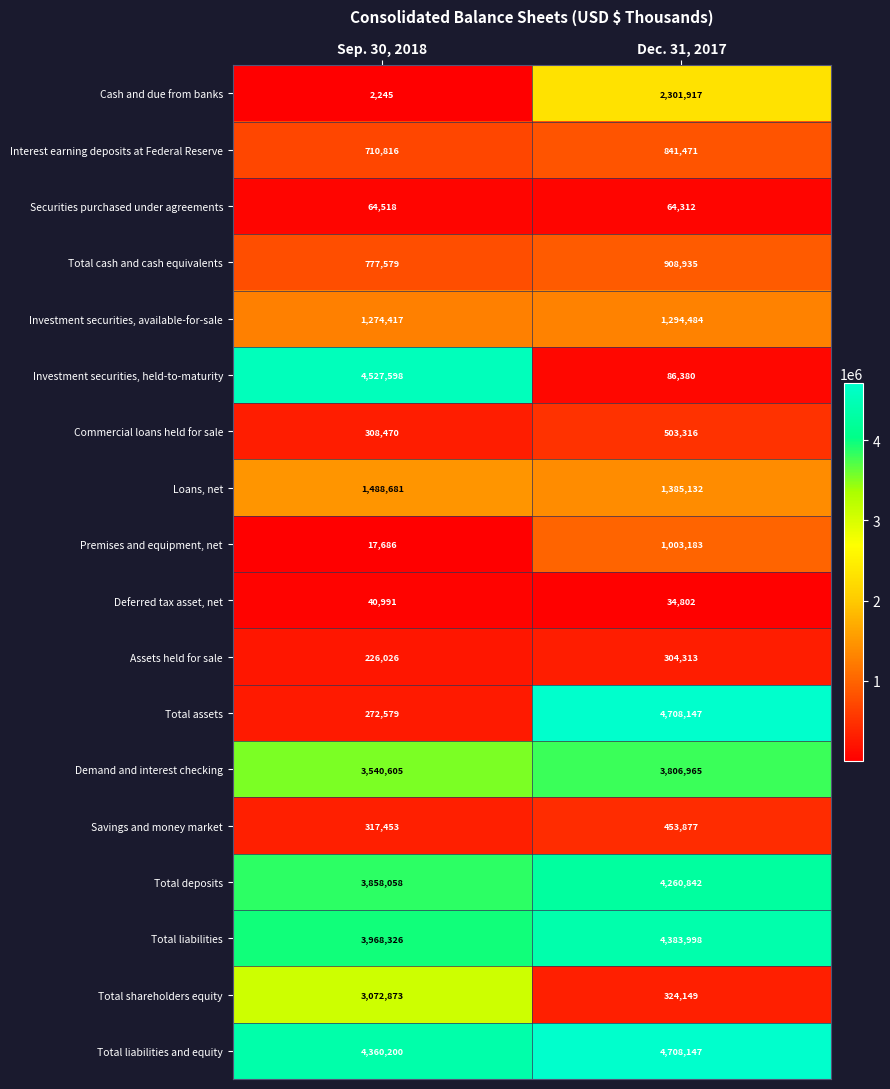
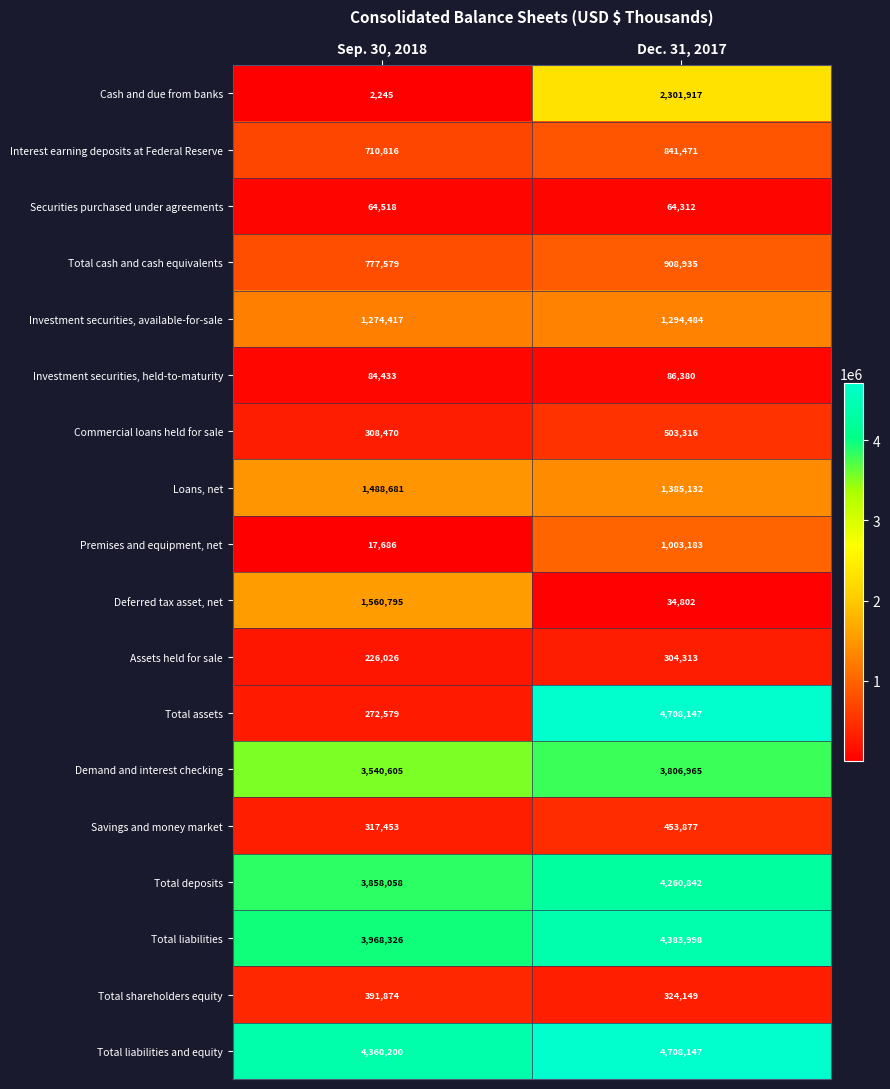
  {
    "Cash and due from banks": {
      "Sep. 30, 2018": "2,245",
      "Dec. 31, 2017": "2,301,917"
    },
    "Interest earning deposits at Federal Reserve": {
      "Sep. 30, 2018": "710,816",
      "Dec. 31, 2017": "841,471"
    },
    "Securities purchased under agreements": {
      "Sep. 30, 2018": "64,518",
      "Dec. 31, 2017": "64,312"
    },
    "Total cash and cash equivalents": {
      "Sep. 30, 2018": "777,579",
      "Dec. 31, 2017": "908,935"
    },
    "Investment securities, available-for-sale": {
      "Sep. 30, 2018": "1,274,417",
      "Dec. 31, 2017": "1,294,484"
    },
    "Investment securities, held-to-maturity": {
-     "Sep. 30, 2018": "4,527,598",
+     "Sep. 30, 2018": "84,433",
      "Dec. 31, 2017": "86,380"
    },
    "Commercial loans held for sale": {
      "Sep. 30, 2018": "308,470",
      "Dec. 31, 2017": "503,316"
    },
    "Loans, net": {
      "Sep. 30, 2018": "1,488,681",
      "Dec. 31, 2017": "1,385,132"
    },
    "Premises and equipment, net": {
      "Sep. 30, 2018": "17,686",
      "Dec. 31, 2017": "1,003,183"
    },
    "Deferred tax asset, net": {
-     "Sep. 30, 2018": "40,991",
+     "Sep. 30, 2018": "1,560,795",
      "Dec. 31, 2017": "34,802"
    },
    "Assets held for sale": {
      "Sep. 30, 2018": "226,026",
      "Dec. 31, 2017": "304,313"
    },
    "Total assets": {
      "Sep. 30, 2018": "272,579",
      "Dec. 31, 2017": "4,708,147"
    },
    "Demand and interest checking": {
      "Sep. 30, 2018": "3,540,605",
      "Dec. 31, 2017": "3,806,965"
    },
    "Savings and money market": {
      "Sep. 30, 2018": "317,453",
      "Dec. 31, 2017": "453,877"
    },
    "Total deposits": {
      "Sep. 30, 2018": "3,858,058",
      "Dec. 31, 2017": "4,260,842"
    },
    "Total liabilities": {
      "Sep. 30, 2018": "3,968,326",
      "Dec. 31, 2017": "4,383,998"
    },
    "Total shareholders equity": {
-     "Sep. 30, 2018": "3,072,873",
+     "Sep. 30, 2018": "391,874",
      "Dec. 31, 2017": "324,149"
    },
    "Total liabilities and equity": {
      "Sep. 30, 2018": "4,360,200",
      "Dec. 31, 2017": "4,708,147"
    }
  }
